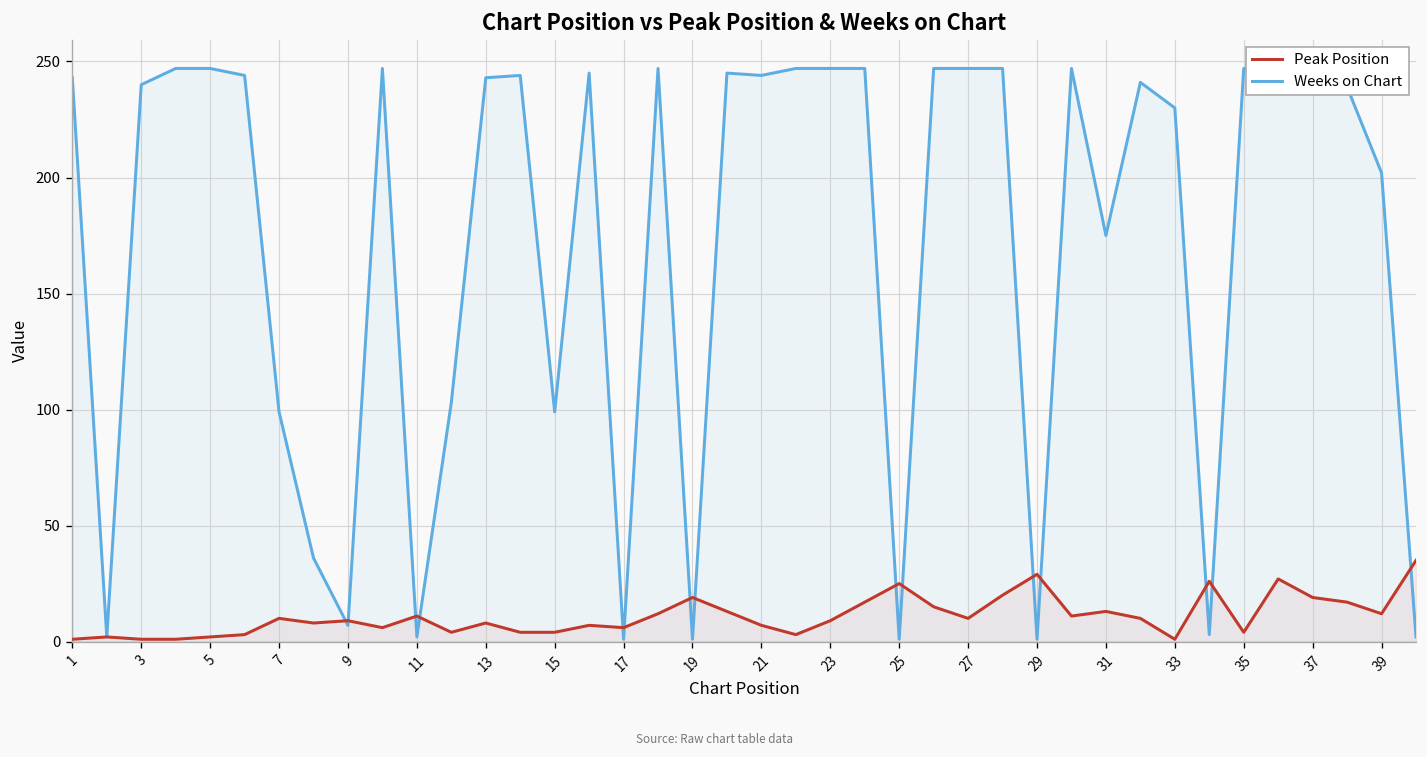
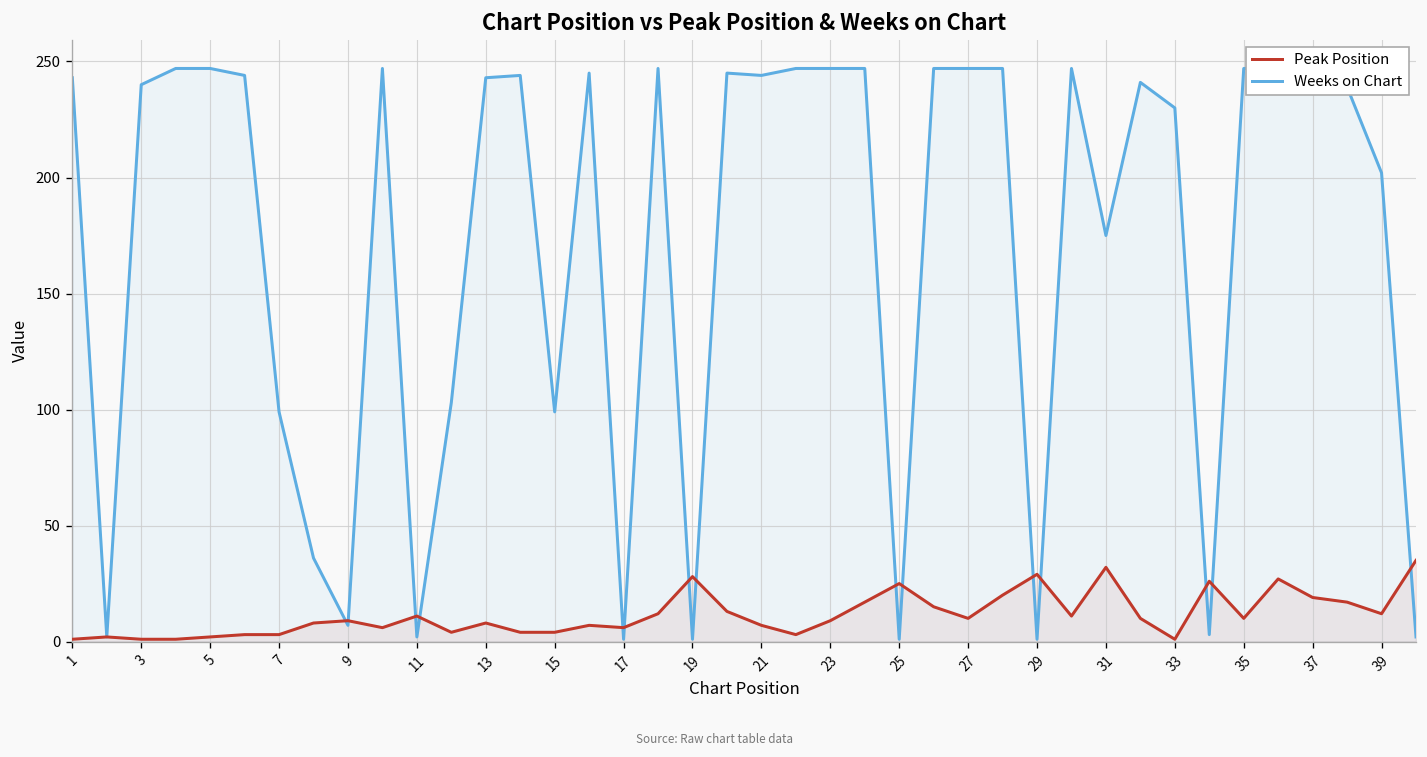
  {
    "Peak Position": {
      "1": 1,
      "3": 1,
      "5": 2,
-     "7": 10,
+     "7": 3,
      "9": 9,
      "11": 11,
      "13": 8,
      "15": 4,
      "17": 6,
-     "19": 19,
+     "19": 28,
      "21": 7,
      "23": 9,
      "25": 25,
      "27": 10,
      "29": 29,
-     "31": 13,
+     "31": 32,
      "33": 1,
-     "35": 4,
+     "35": 10,
      "37": 19,
      "39": 12
    },
    "Weeks on Chart": {
      "1": 243,
      "3": 240,
      "5": 247,
      "7": 99,
      "9": 7,
      "11": 2,
      "13": 243,
      "15": 99,
      "17": 1,
      "19": 1,
      "21": 244,
      "23": 247,
      "25": 1,
      "27": 247,
      "29": 1,
      "31": 175,
      "33": 230,
      "35": 247,
      "39": 202
    }
  }
